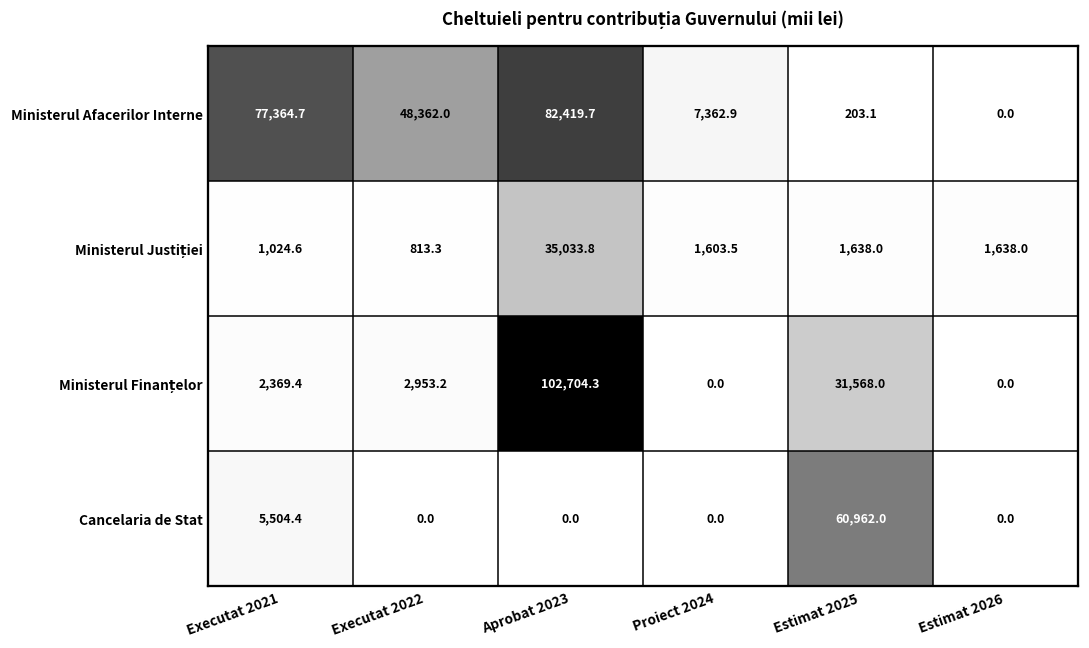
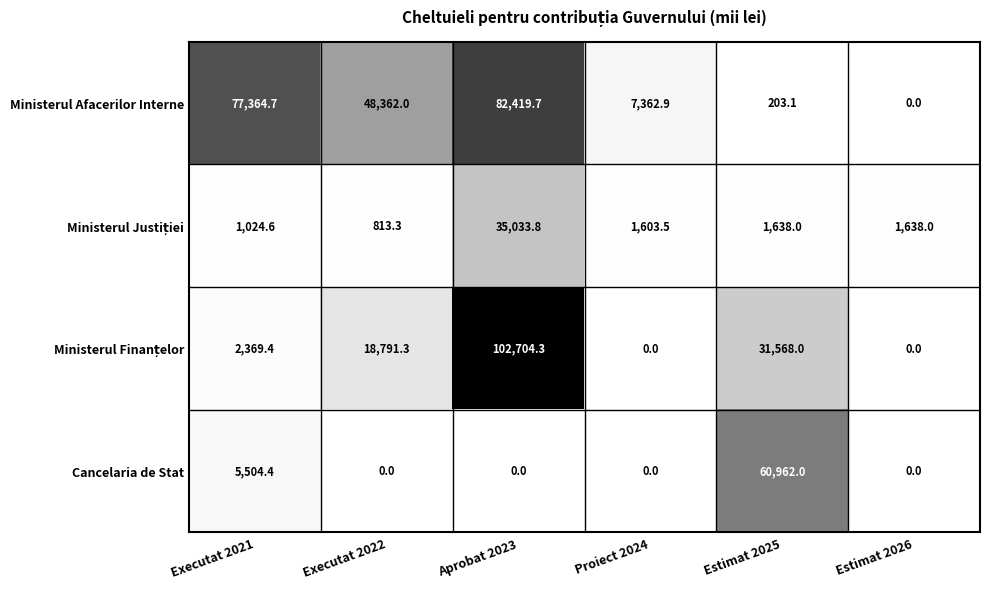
  {
    "Ministerul Afacerilor Interne": {
      "Executat 2021": "77,364.7",
      "Executat 2022": "48,362.0",
      "Aprobat 2023": "82,419.7",
      "Proiect 2024": "7,362.9",
      "Estimat 2025": "203.1",
      "Estimat 2026": "0.0"
    },
    "Ministerul Justiției": {
      "Executat 2021": "1,024.6",
      "Executat 2022": "813.3",
      "Aprobat 2023": "35,033.8",
      "Proiect 2024": "1,603.5",
      "Estimat 2025": "1,638.0",
      "Estimat 2026": "1,638.0"
    },
    "Ministerul Finanțelor": {
      "Executat 2021": "2,369.4",
-     "Executat 2022": "2,953.2",
+     "Executat 2022": "18,791.3",
      "Aprobat 2023": "102,704.3",
      "Proiect 2024": "0.0",
      "Estimat 2025": "31,568.0",
      "Estimat 2026": "0.0"
    },
    "Cancelaria de Stat": {
      "Executat 2021": "5,504.4",
      "Executat 2022": "0.0",
      "Aprobat 2023": "0.0",
      "Proiect 2024": "0.0",
      "Estimat 2025": "60,962.0",
      "Estimat 2026": "0.0"
    }
  }
